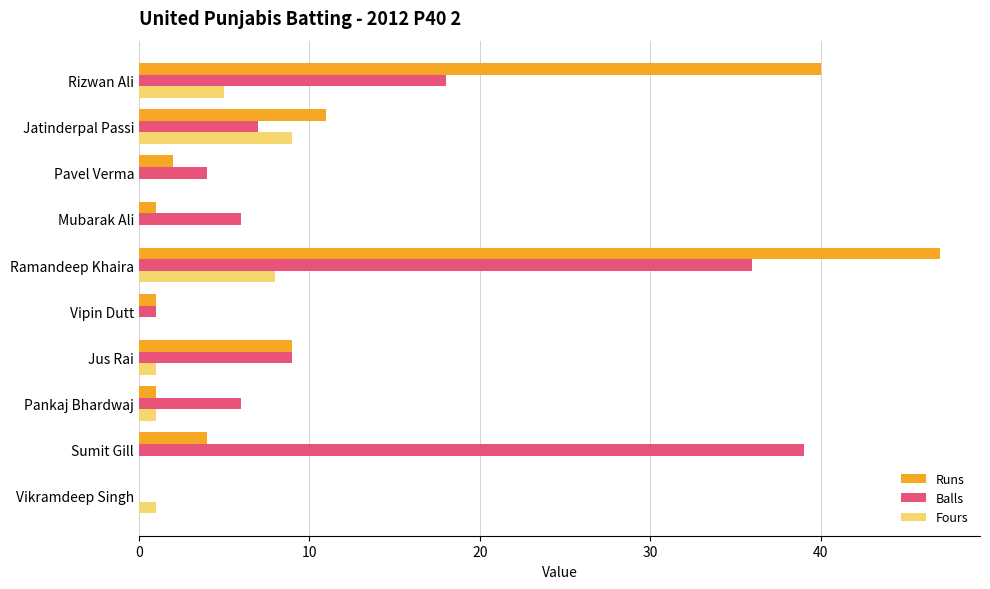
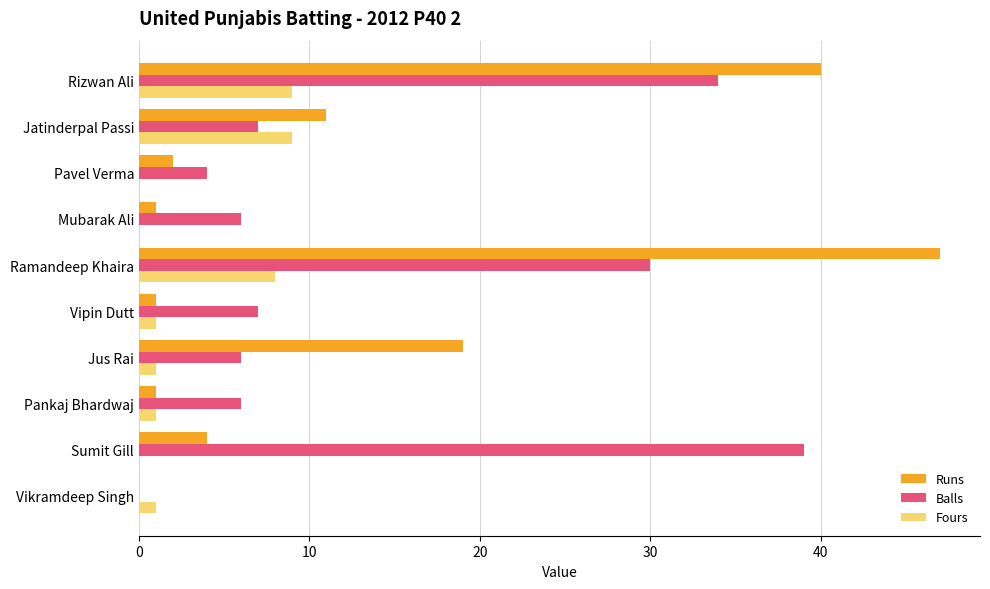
  {
    "Runs": {
      "Rizwan Ali": 40,
      "Jatinderpal Passi": 11,
      "Pavel Verma": 2,
      "Mubarak Ali": 1,
      "Ramandeep Khaira": 47,
      "Vipin Dutt": 1,
-     "Jus Rai": 9,
+     "Jus Rai": 19,
      "Pankaj Bhardwaj": 1,
      "Sumit Gill": 4,
      "Vikramdeep Singh": 0
    },
    "Balls": {
-     "Rizwan Ali": 18,
+     "Rizwan Ali": 34,
      "Jatinderpal Passi": 7,
      "Pavel Verma": 4,
      "Mubarak Ali": 6,
-     "Ramandeep Khaira": 36,
-     "Vipin Dutt": 1,
-     "Jus Rai": 9,
+     "Ramandeep Khaira": 30,
+     "Vipin Dutt": 7,
+     "Jus Rai": 6,
      "Pankaj Bhardwaj": 6,
      "Sumit Gill": 39,
      "Vikramdeep Singh": 0
    },
    "Fours": {
-     "Rizwan Ali": 5,
+     "Rizwan Ali": 9,
      "Jatinderpal Passi": 9,
      "Pavel Verma": 0,
      "Mubarak Ali": 0,
      "Ramandeep Khaira": 8,
-     "Vipin Dutt": 0,
+     "Vipin Dutt": 1,
      "Jus Rai": 1,
      "Pankaj Bhardwaj": 1,
      "Sumit Gill": 0,
      "Vikramdeep Singh": 1
    }
  }
